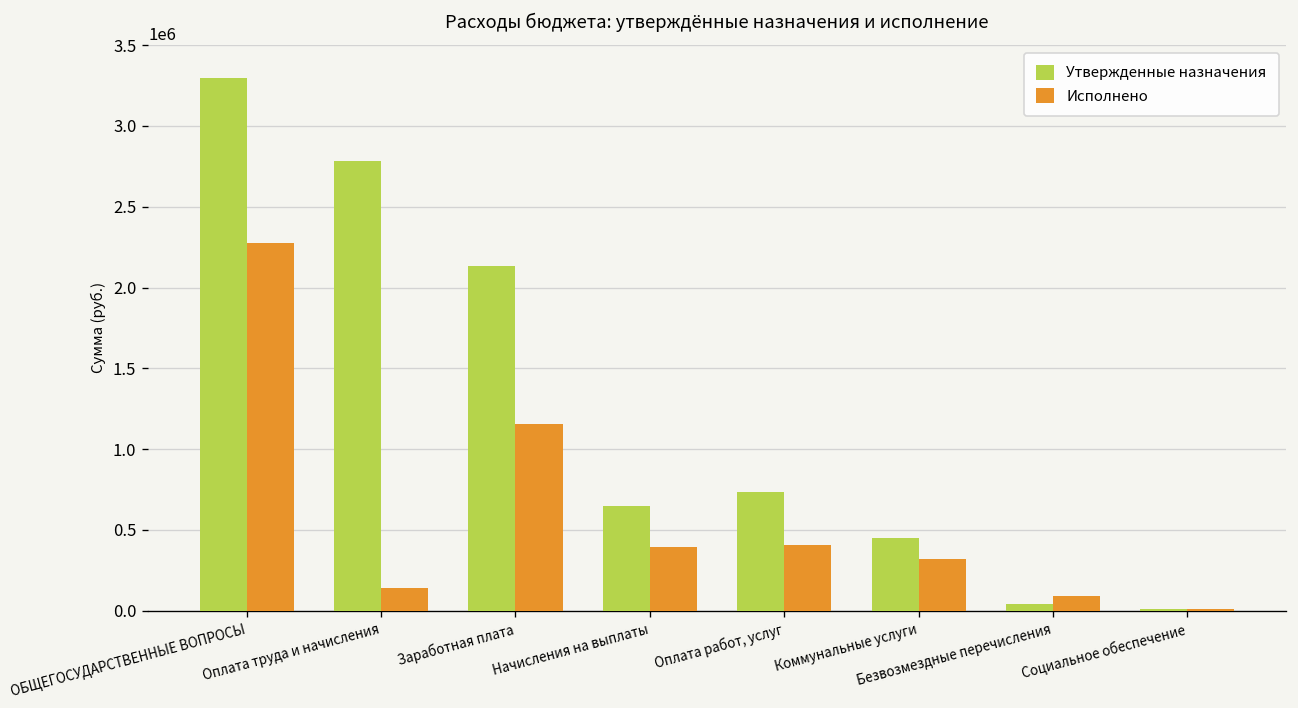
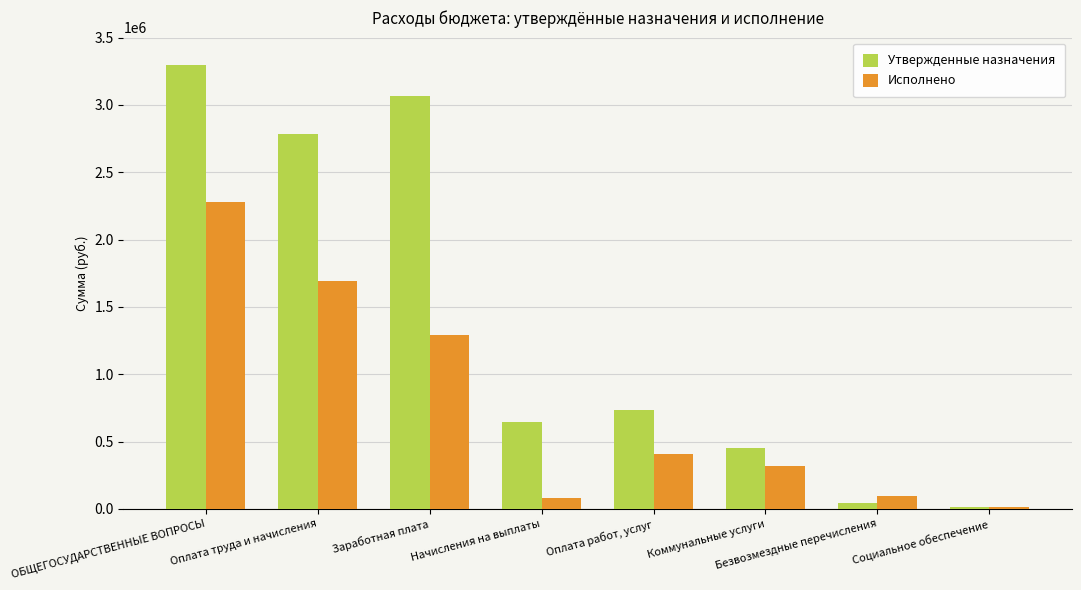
  {
    "Утвержденные назначения": {
      "ОБЩЕГОСУДАРСТВЕННЫЕ ВОПРОСЫ": 3300000,
      "Оплата труда и начисления": 2780000,
-     "Заработная плата": 2130000,
+     "Заработная плата": 3070000,
      "Начисления на выплаты": 650000,
      "Оплата работ, услуг": 740000,
      "Коммунальные услуги": 450000,
      "Безвозмездные перечисления": 40000
    },
    "Исполнено": {
      "ОБЩЕГОСУДАРСТВЕННЫЕ ВОПРОСЫ": 2280000,
-     "Оплата труда и начисления": 140000,
-     "Заработная плата": 1160000,
-     "Начисления на выплаты": 400000,
+     "Оплата труда и начисления": 1690000,
+     "Заработная плата": 1290000,
+     "Начисления на выплаты": 80000,
      "Оплата работ, услуг": 410000,
      "Коммунальные услуги": 320000,
      "Безвозмездные перечисления": 90000
    }
  }
